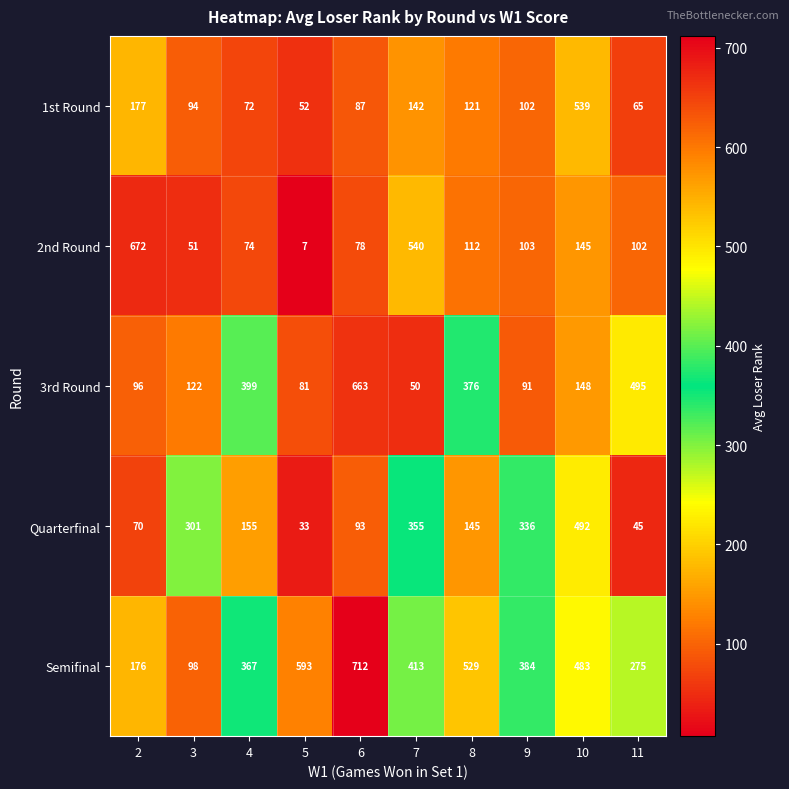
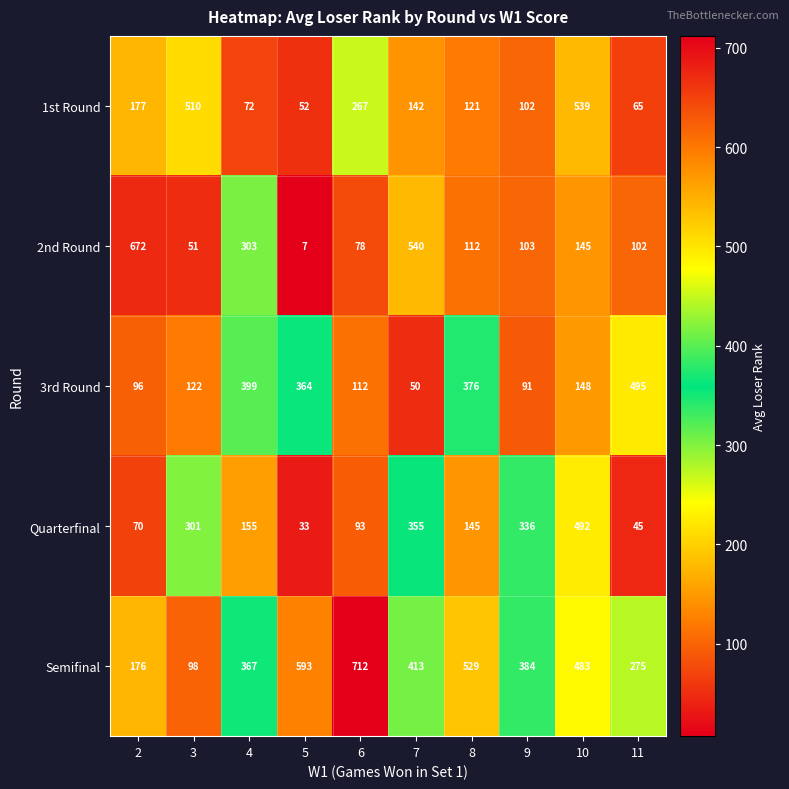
  {
    "1st Round": {
      "2": 177,
-     "3": 94,
+     "3": 510,
      "4": 72,
      "5": 52,
-     "6": 87,
+     "6": 267,
      "7": 142,
      "8": 121,
      "9": 102,
      "10": 539,
      "11": 65
    },
    "2nd Round": {
      "2": 672,
      "3": 51,
-     "4": 74,
+     "4": 303,
      "5": 7,
      "6": 78,
      "7": 540,
      "8": 112,
      "9": 103,
      "10": 145,
      "11": 102
    },
    "3rd Round": {
      "2": 96,
      "3": 122,
      "4": 399,
-     "5": 81,
-     "6": 663,
+     "5": 364,
+     "6": 112,
      "7": 50,
      "8": 376,
      "9": 91,
      "10": 148,
      "11": 495
    },
    "Quarterfinal": {
      "2": 70,
      "3": 301,
      "4": 155,
      "5": 33,
      "6": 93,
      "7": 355,
      "8": 145,
      "9": 336,
      "10": 492,
      "11": 45
    },
    "Semifinal": {
      "2": 176,
      "3": 98,
      "4": 367,
      "5": 593,
      "6": 712,
      "7": 413,
      "8": 529,
      "9": 384,
      "10": 483,
      "11": 275
    }
  }
